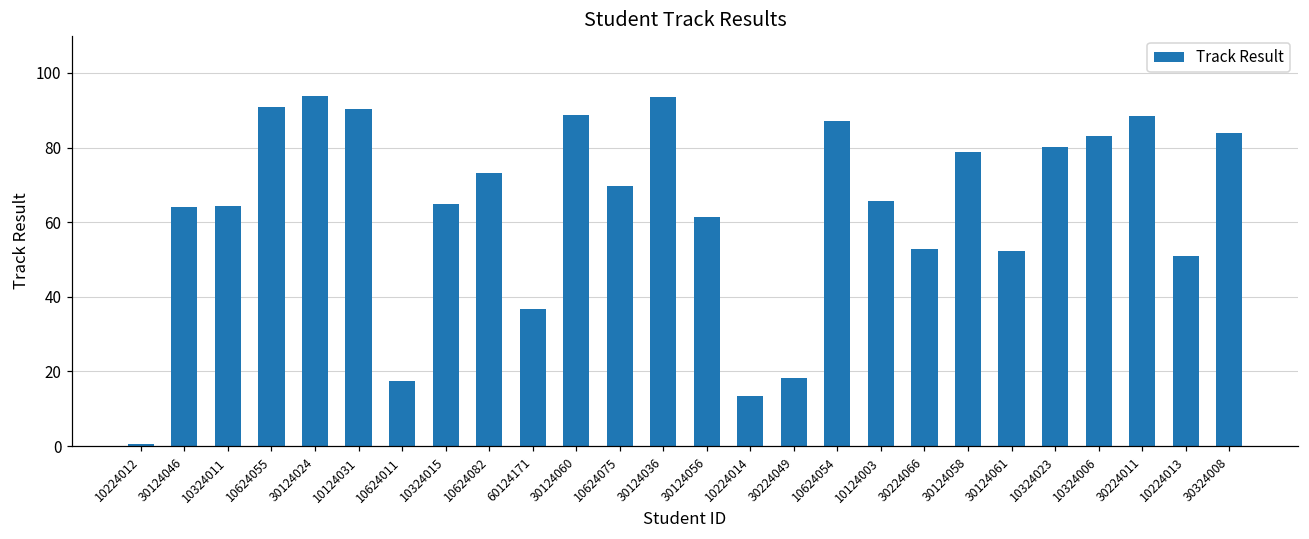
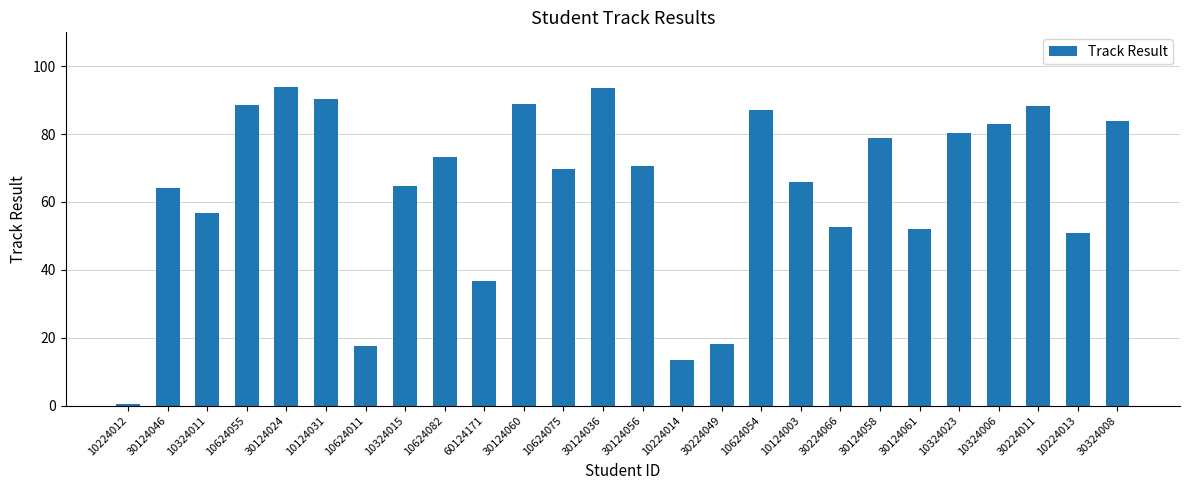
  {
    "30124046": 64,
-   "10324011": 64,
-   "10624055": 91,
+   "10324011": 57,
+   "10624055": 89,
    "30124024": 94,
    "10124031": 90,
    "10624011": 18,
    "10324015": 65,
    "10624082": 73,
    "60124171": 37,
    "30124060": 89,
    "10624075": 70,
    "30124036": 94,
-   "30124056": 61,
+   "30124056": 71,
    "10224014": 13,
    "30224049": 18,
    "10624054": 87,
    "10124003": 66,
    "30224066": 53,
    "30124058": 79,
    "30124061": 52,
    "10324023": 80,
    "10324006": 83,
    "30224011": 88,
    "10224013": 51,
    "30324008": 84
  }
